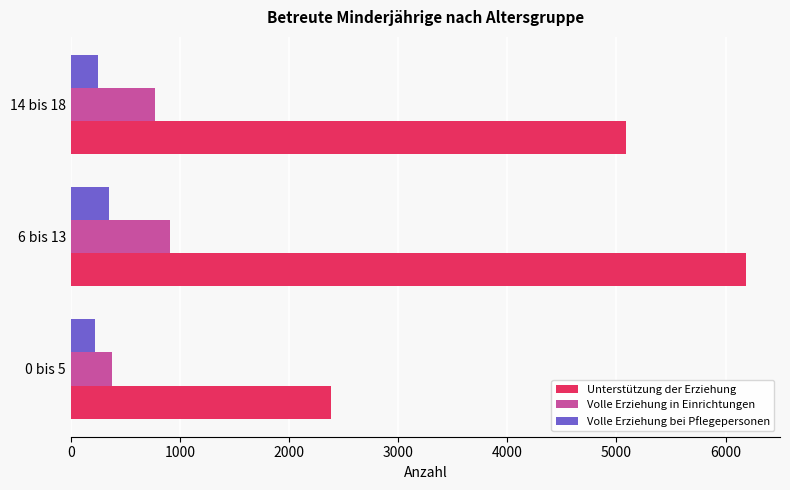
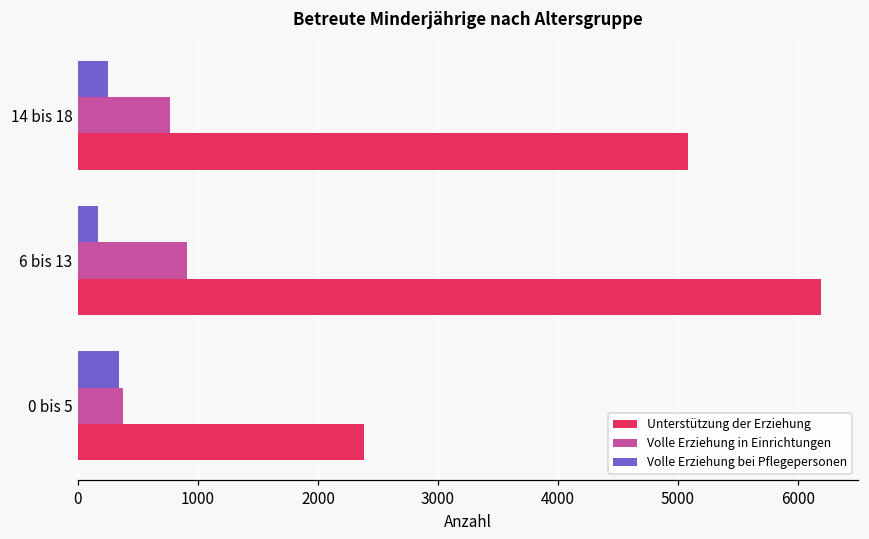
  {
    "Unterstützung der Erziehung": {
      "14 bis 18": 5090,
      "6 bis 13": 6190,
      "0 bis 5": 2380
    },
    "Volle Erziehung in Einrichtungen": {
      "14 bis 18": 770,
      "6 bis 13": 910,
      "0 bis 5": 370
    },
    "Volle Erziehung bei Pflegepersonen": {
      "14 bis 18": 250,
-     "6 bis 13": 350,
-     "0 bis 5": 220
+     "6 bis 13": 160,
+     "0 bis 5": 340
    }
  }
